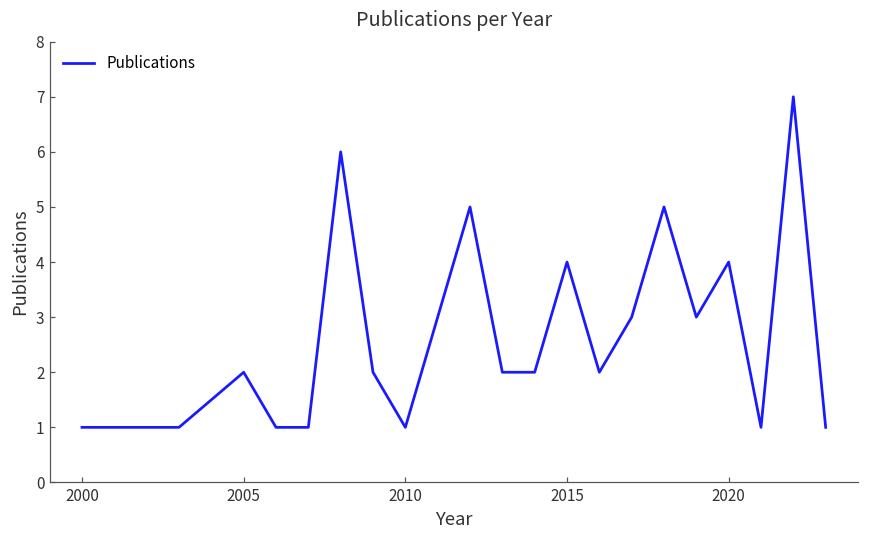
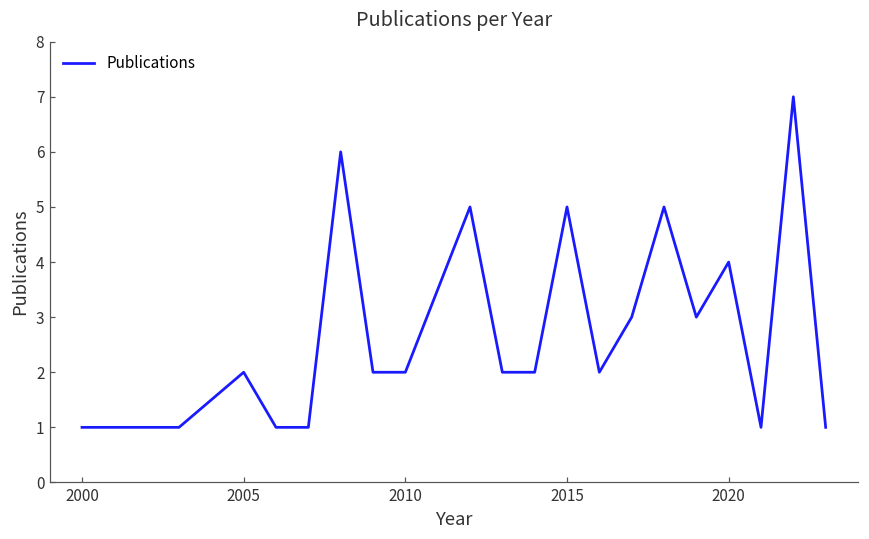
  {
    "2000": 1,
    "2005": 2,
-   "2010": 1,
-   "2015": 4,
+   "2010": 2,
+   "2015": 5,
    "2020": 4
  }
